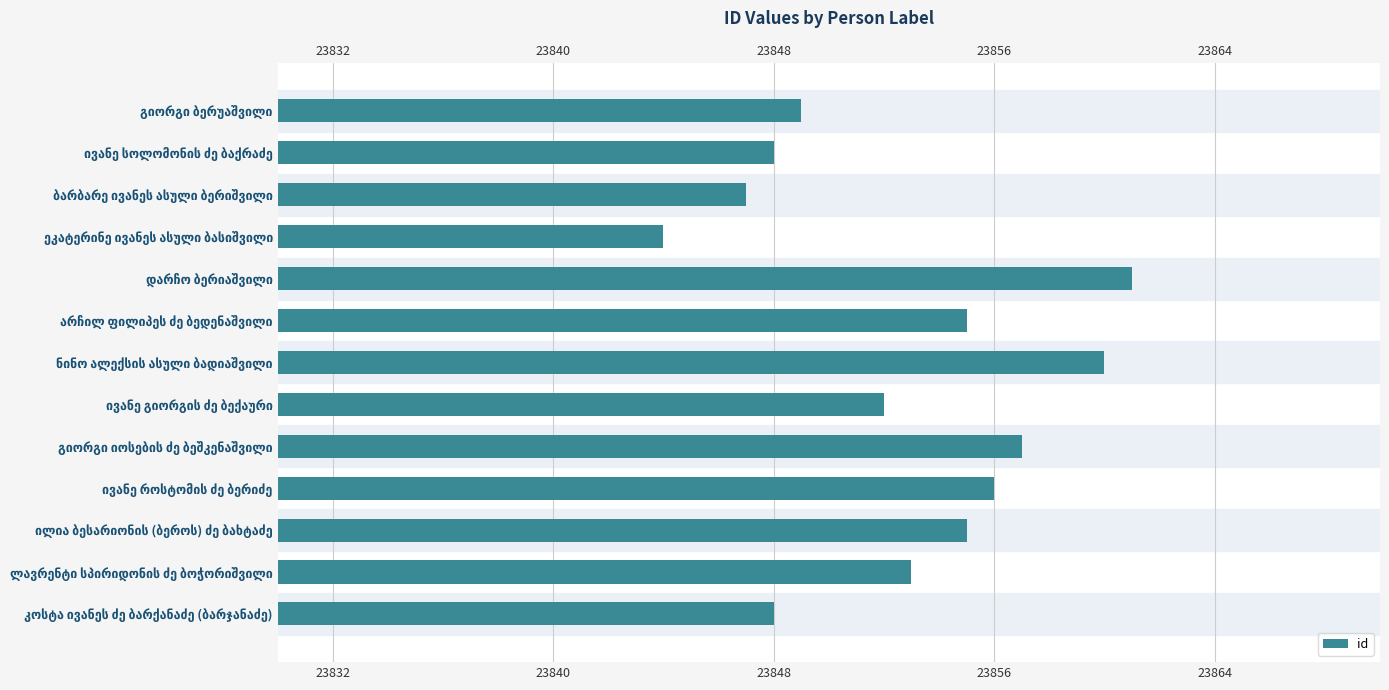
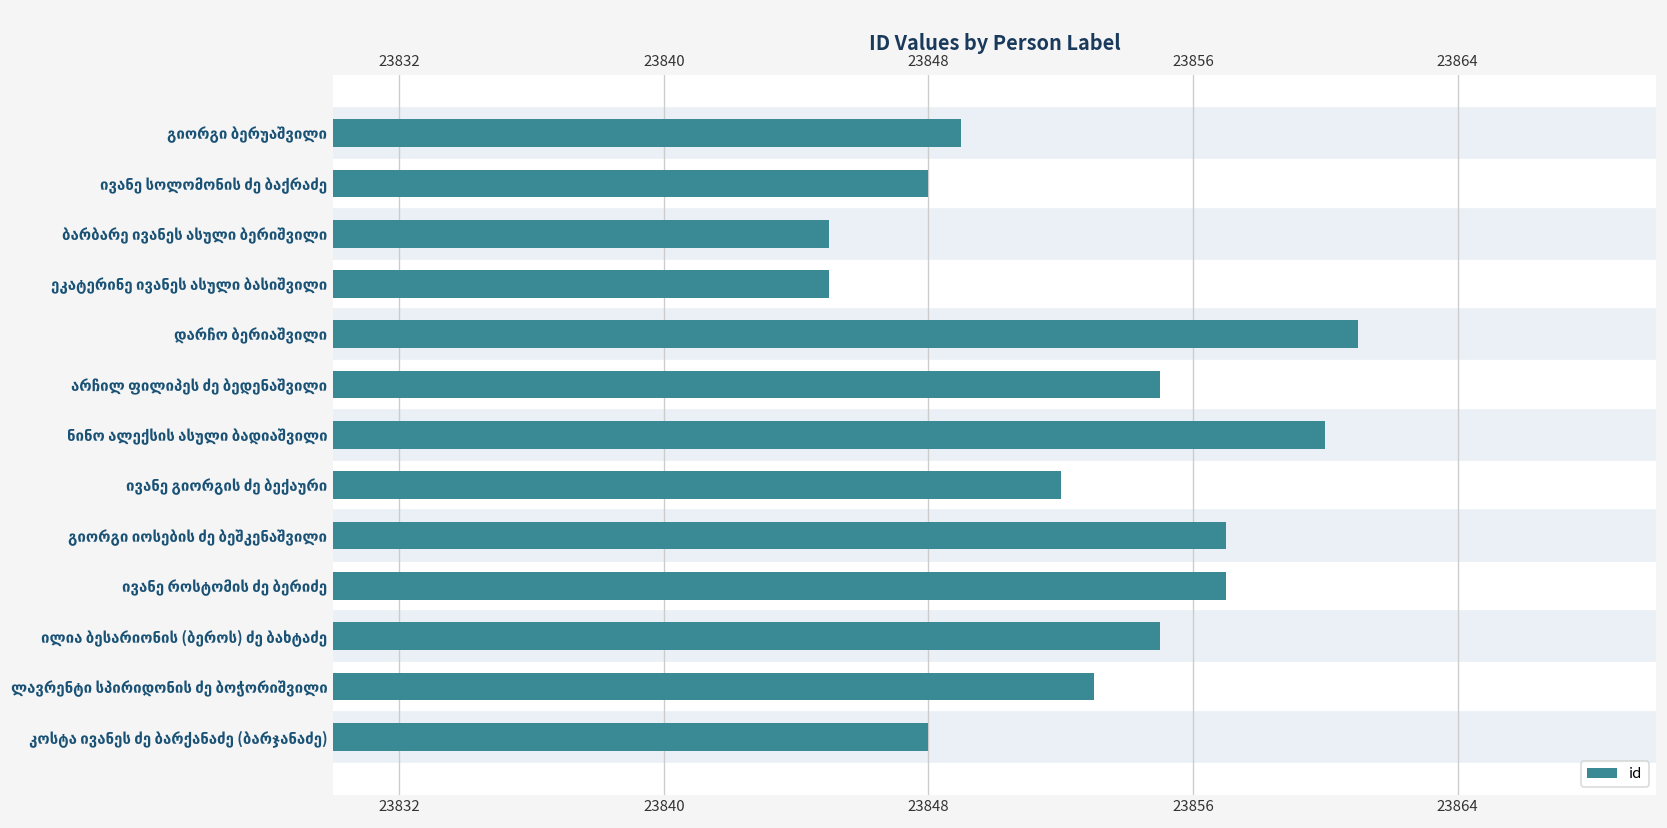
  {
    "გიორგი ბერუაშვილი": 23849,
    "ივანე სოლომონის ძე ბაქრაძე": 23848,
-   "ბარბარე ივანეს ასული ბერიშვილი": 23847,
-   "ეკატერინე ივანეს ასული ბასიშვილი": 23844,
+   "ბარბარე ივანეს ასული ბერიშვილი": 23845,
+   "ეკატერინე ივანეს ასული ბასიშვილი": 23845,
    "დარჩო ბერიაშვილი": 23861,
    "არჩილ ფილიპეს ძე ბედენაშვილი": 23855,
    "ნინო ალექსის ასული ბადიაშვილი": 23860,
    "ივანე გიორგის ძე ბექაური": 23852,
    "გიორგი იოსების ძე ბეშკენაშვილი": 23857,
-   "ივანე როსტომის ძე ბერიძე": 23856,
+   "ივანე როსტომის ძე ბერიძე": 23857,
    "ილია ბესარიონის (ბეროს) ძე ბახტაძე": 23855,
    "ლავრენტი სპირიდონის ძე ბოჭორიშვილი": 23853,
    "კოსტა ივანეს ძე ბარქანაძე (ბარჯანაძე)": 23848
  }
